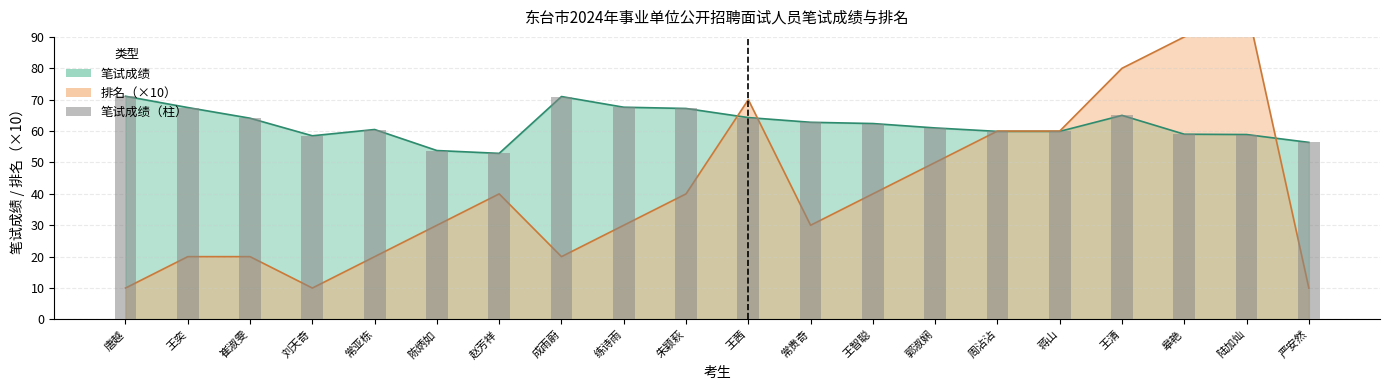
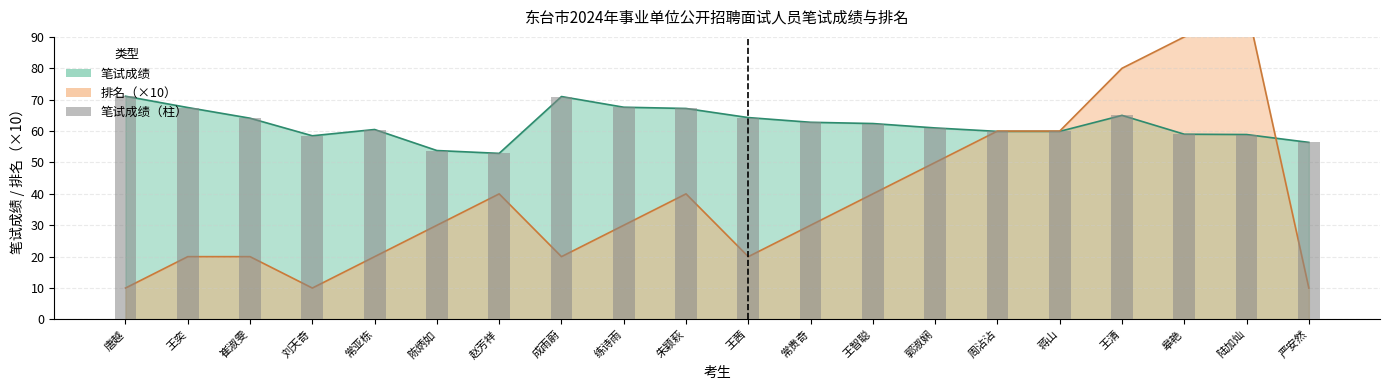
  {
    "笔试成绩": {
      "唐越": 71,
      "王奕": 68,
      "崔淑雯": 64,
      "刘天奇": 59,
      "常亚栋": 61,
      "陈炳如": 54,
      "赵芳祥": 53,
      "成雨蔚": 71,
      "练诗雨": 68,
      "朱颖萩": 67,
      "王茜": 64,
      "常贵奇": 63,
      "王智聪": 62,
      "郭淑娴": 61,
      "周沾沾": 60,
      "蒋山": 60,
      "王清": 65,
      "皋艳": 59,
      "陆加灿": 59,
      "严安然": 56
    },
    "排名（×10）": {
      "唐越": 10,
      "王奕": 20,
      "崔淑雯": 20,
      "刘天奇": 10,
      "常亚栋": 20,
      "陈炳如": 30,
      "赵芳祥": 40,
      "成雨蔚": 20,
      "练诗雨": 30,
      "朱颖萩": 40,
-     "王茜": 70,
+     "王茜": 20,
      "常贵奇": 30,
      "王智聪": 40,
      "郭淑娴": 50,
      "王清": 80,
      "皋艳": 90,
      "严安然": 10
    }
  }
